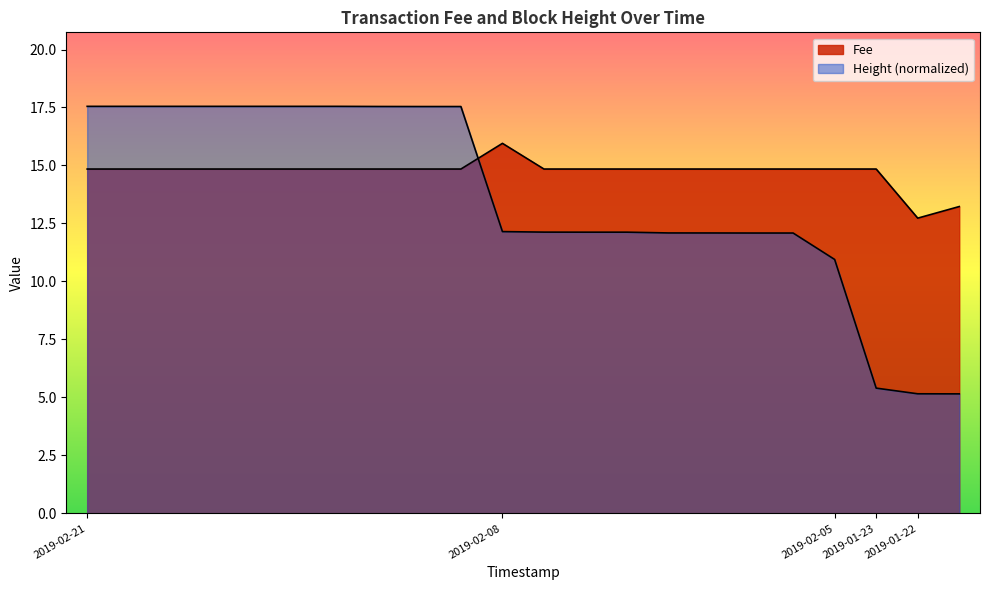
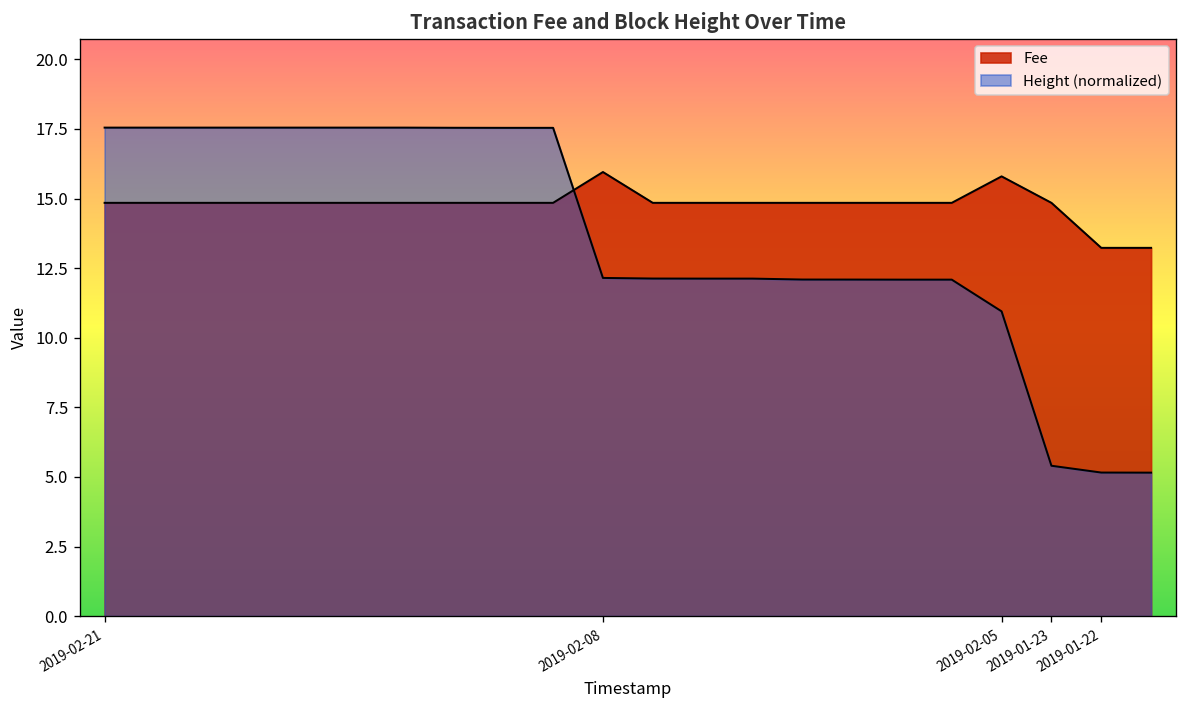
  {
    "Fee": {
      "2019-02-21": 14.8,
      "2019-02-08": 16.0,
-     "2019-02-05": 14.8,
+     "2019-02-05": 15.8,
      "2019-01-23": 14.8,
-     "2019-01-22": 12.7
+     "2019-01-22": 13.2
    },
    "Height (normalized)": {
      "2019-02-21": 17.5,
      "2019-02-08": 12.1,
      "2019-02-05": 10.9,
      "2019-01-23": 5.4,
      "2019-01-22": 5.2
    }
  }
